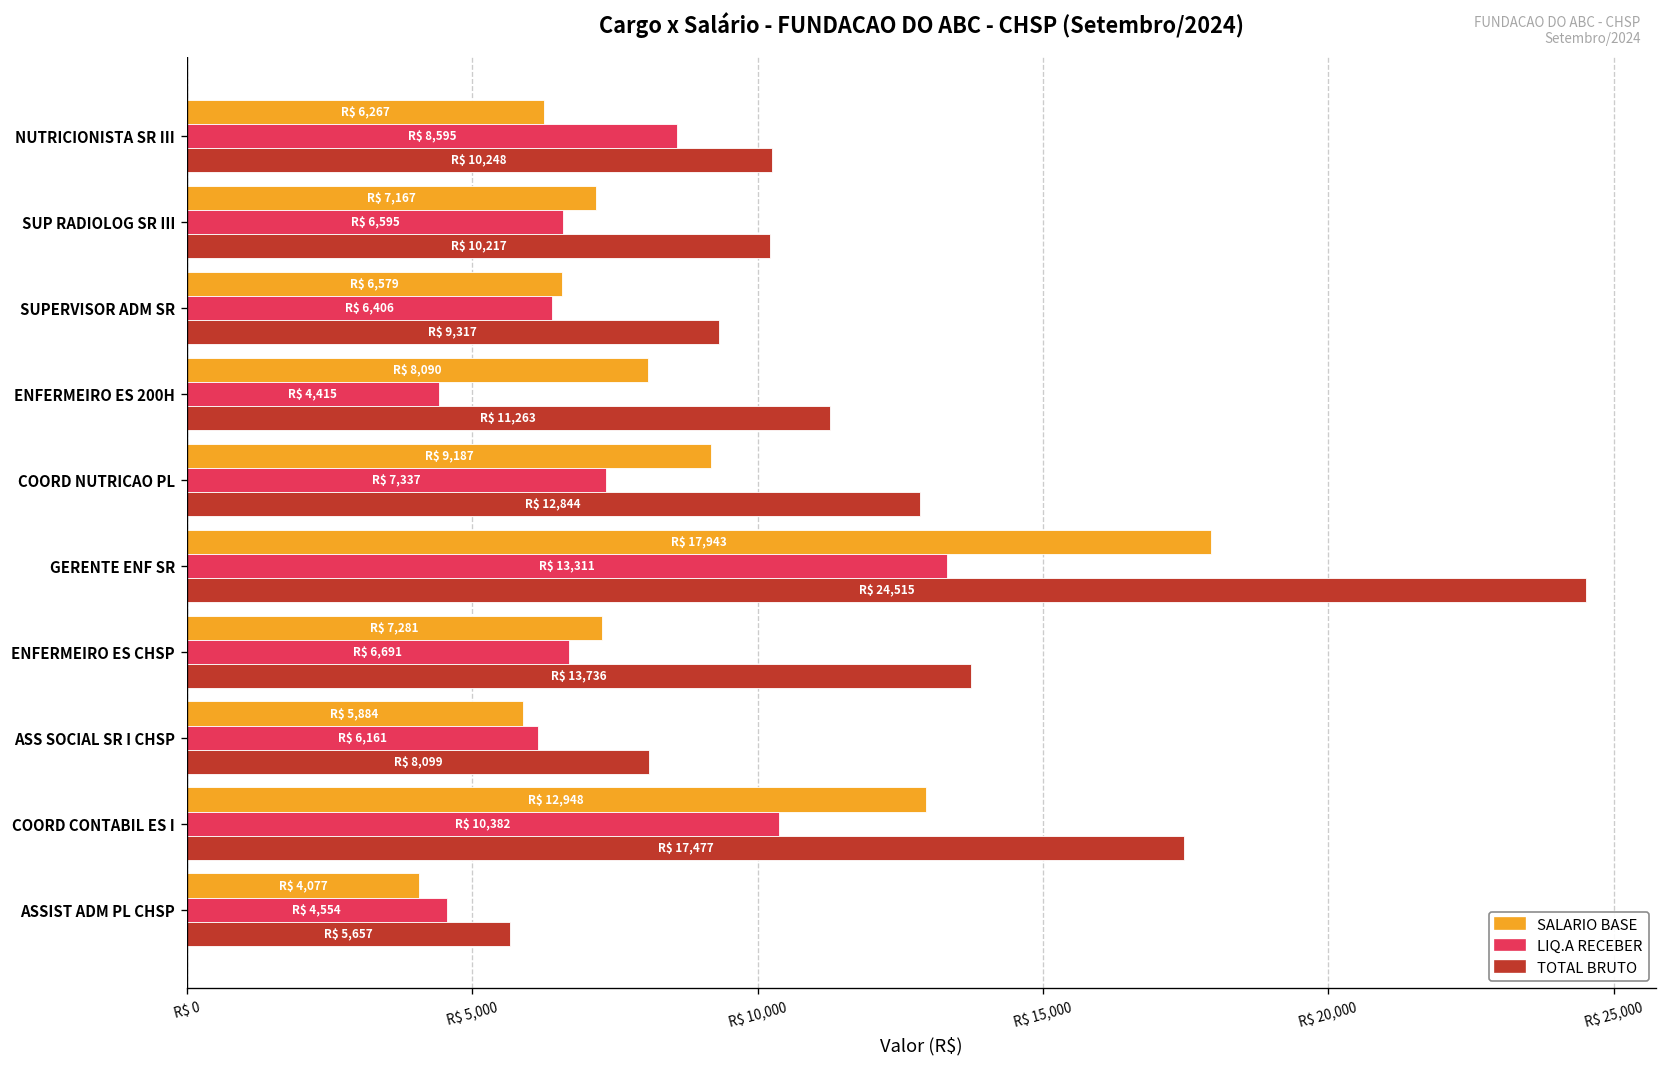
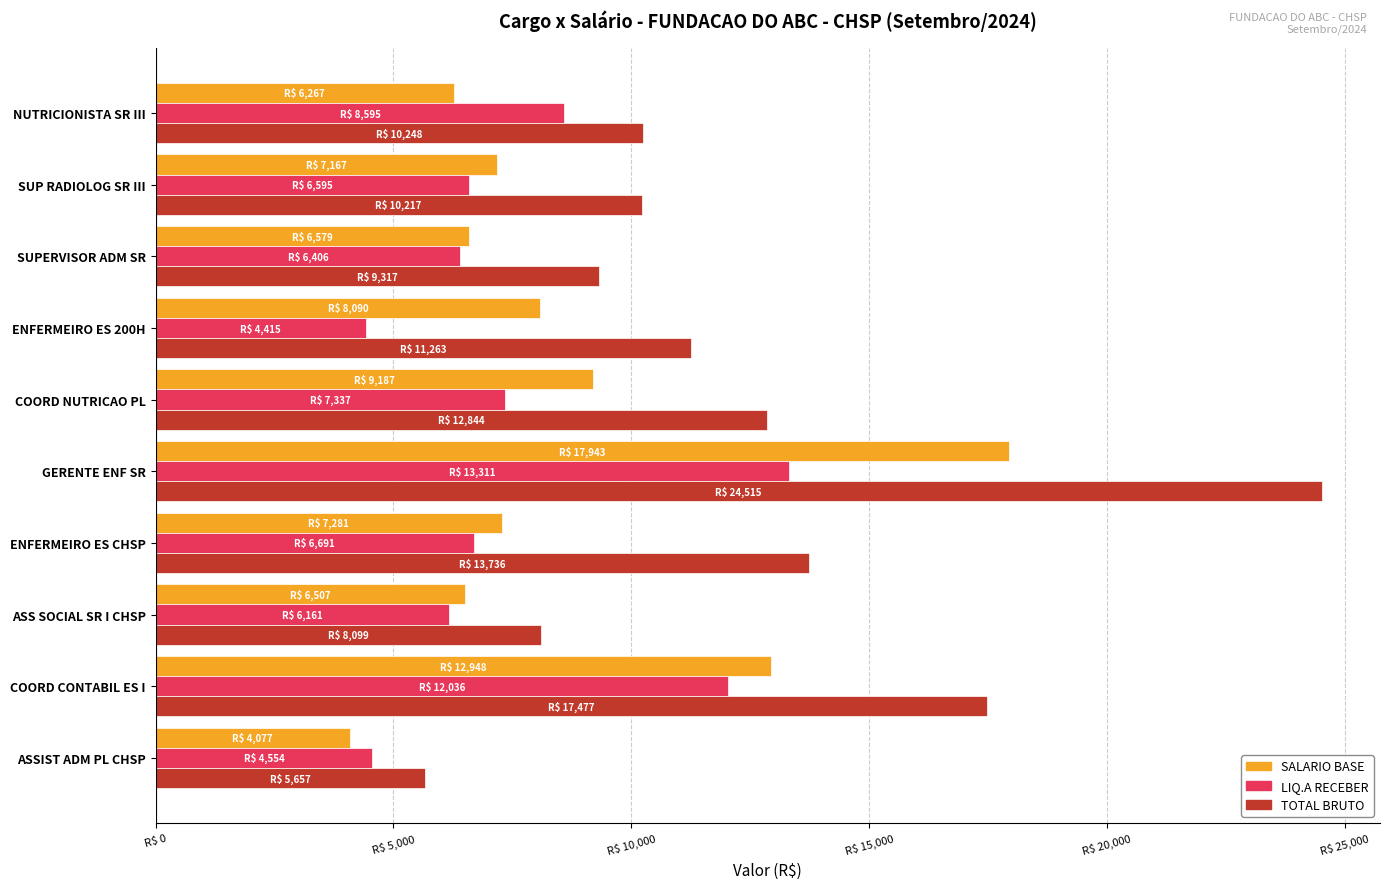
  {
    "SALARIO BASE": {
      "NUTRICIONISTA SR III": "6,267",
      "SUP RADIOLOG SR III": "7,167",
      "SUPERVISOR ADM SR": "6,579",
      "ENFERMEIRO ES 200H": "8,090",
      "COORD NUTRICAO PL": "9,187",
      "GERENTE ENF SR": "17,943",
      "ENFERMEIRO ES CHSP": "7,281",
-     "ASS SOCIAL SR I CHSP": "5,884",
+     "ASS SOCIAL SR I CHSP": "6,507",
      "COORD CONTABIL ES I": "12,948",
      "ASSIST ADM PL CHSP": "4,077"
    },
    "LIQ.A RECEBER": {
      "NUTRICIONISTA SR III": "8,595",
      "SUP RADIOLOG SR III": "6,595",
      "SUPERVISOR ADM SR": "6,406",
      "ENFERMEIRO ES 200H": "4,415",
      "COORD NUTRICAO PL": "7,337",
      "GERENTE ENF SR": "13,311",
      "ENFERMEIRO ES CHSP": "6,691",
      "ASS SOCIAL SR I CHSP": "6,161",
-     "COORD CONTABIL ES I": "10,382",
+     "COORD CONTABIL ES I": "12,036",
      "ASSIST ADM PL CHSP": "4,554"
    },
    "TOTAL BRUTO": {
      "NUTRICIONISTA SR III": "10,248",
      "SUP RADIOLOG SR III": "10,217",
      "SUPERVISOR ADM SR": "9,317",
      "ENFERMEIRO ES 200H": "11,263",
      "COORD NUTRICAO PL": "12,844",
      "GERENTE ENF SR": "24,515",
      "ENFERMEIRO ES CHSP": "13,736",
      "ASS SOCIAL SR I CHSP": "8,099",
      "COORD CONTABIL ES I": "17,477",
      "ASSIST ADM PL CHSP": "5,657"
    }
  }
